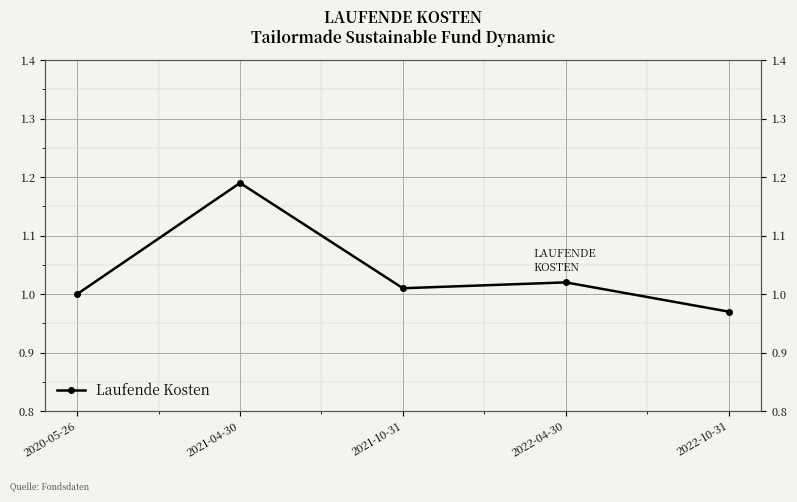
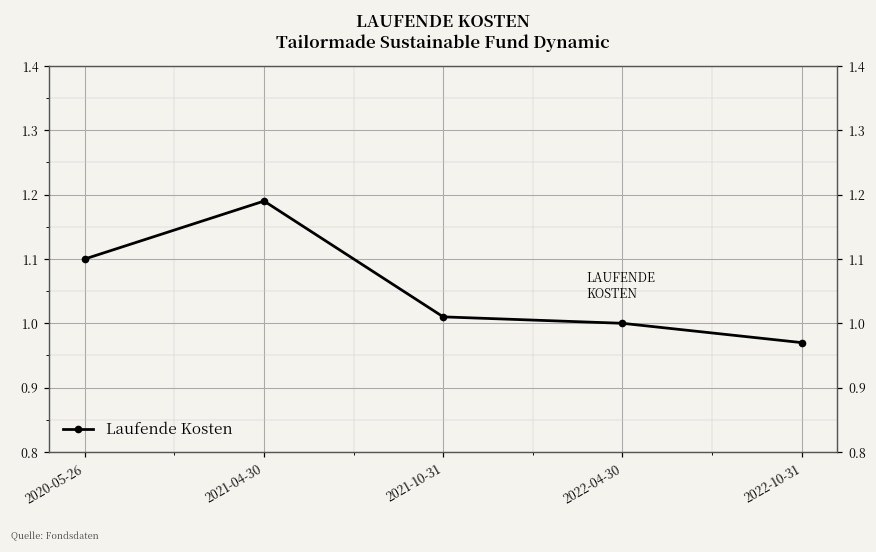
  {
-   "2020-05-26": 1.0,
+   "2020-05-26": 1.1,
    "2021-04-30": 1.19,
    "2021-10-31": 1.01,
-   "2022-04-30": 1.02,
+   "2022-04-30": 1.00,
    "2022-10-31": 0.97
  }
